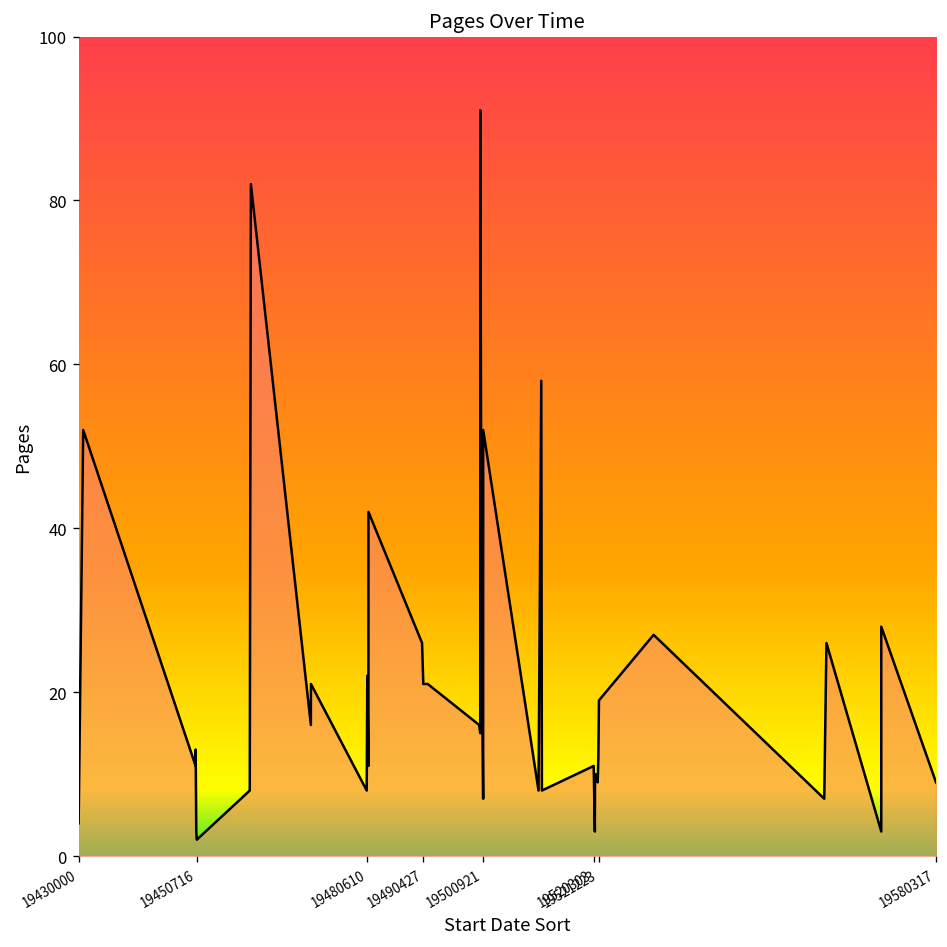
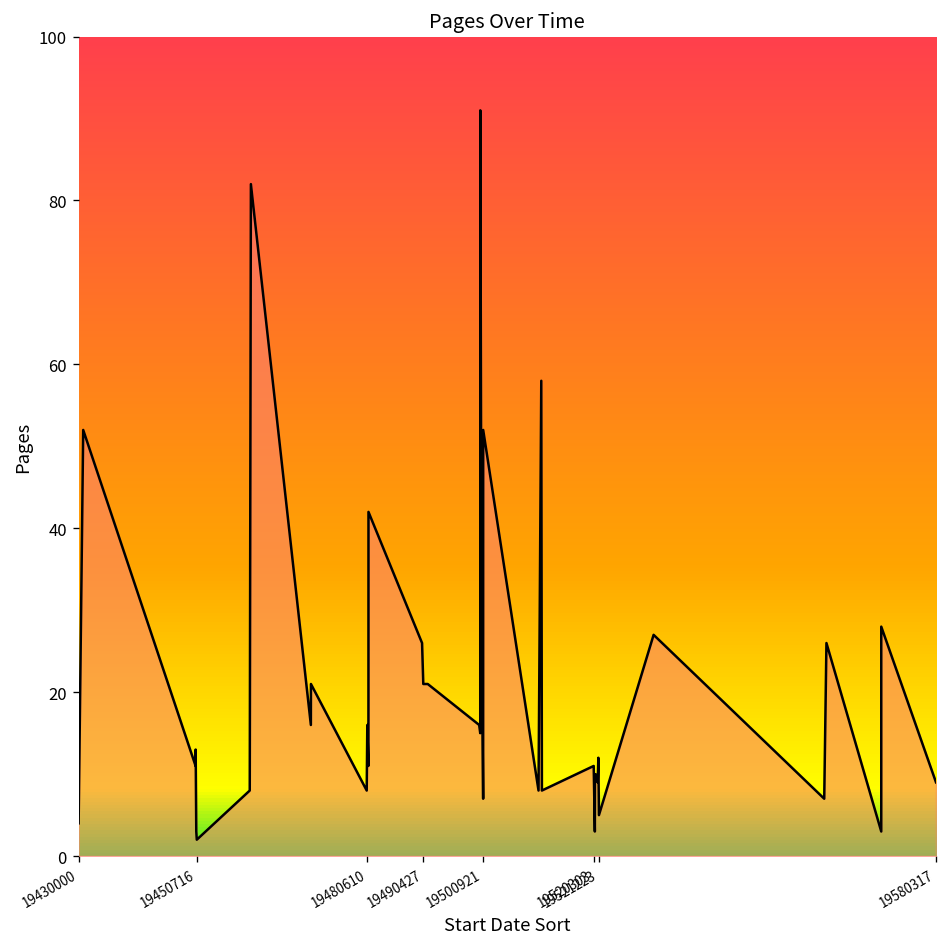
  {
    "19430000": 4,
    "19450716": 2,
-   "19480610": 22,
+   "19480610": 16,
    "19490427": 21,
    "19500921": 7,
    "19520303": 11,
-   "19521223": 19,
+   "19521223": 5,
    "19580317": 9
  }
